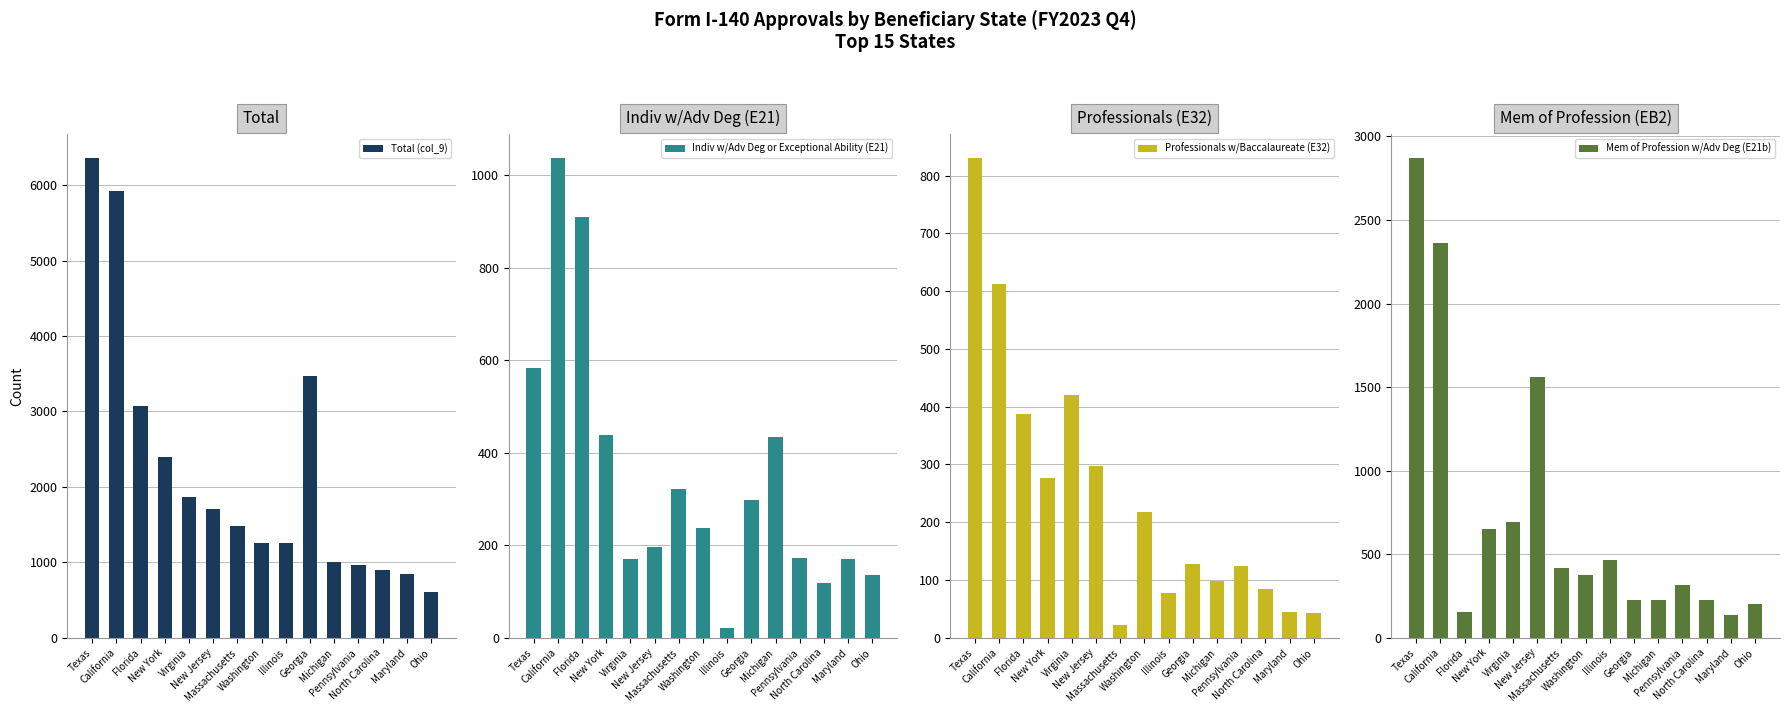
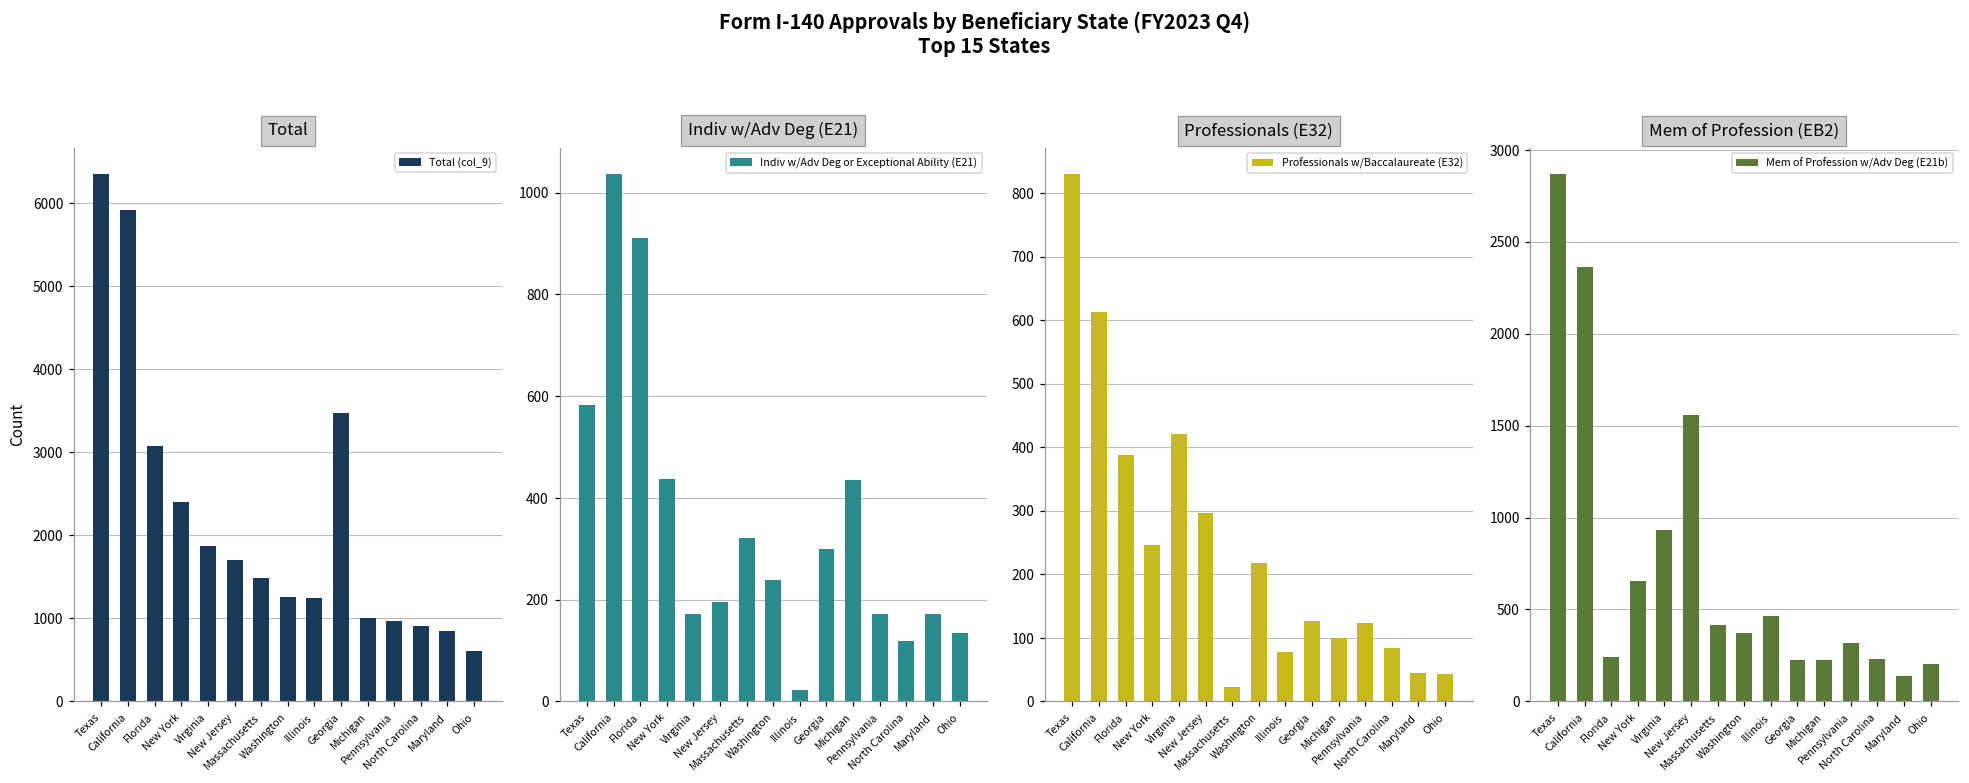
  {
    "Total": {
      "Texas": 6400,
      "California": 5900,
      "Florida": 3100,
      "New York": 2400,
      "Virginia": 1900,
      "New Jersey": 1700,
      "Massachusetts": 1500,
      "Washington": 1300,
      "Illinois": 1300,
      "Georgia": 3500,
      "Michigan": 1000,
      "Pennsylvania": 1000,
      "North Carolina": 900,
      "Maryland": 800,
      "Ohio": 600
    },
    "Indiv w/Adv Deg (E21)": {
      "Texas": 580,
      "California": 1040,
      "Florida": 910,
      "New York": 440,
      "Virginia": 170,
      "New Jersey": 200,
      "Massachusetts": 320,
      "Washington": 240,
      "Illinois": 20,
      "Georgia": 300,
      "Michigan": 440,
      "Pennsylvania": 170,
      "North Carolina": 120,
      "Maryland": 170,
      "Ohio": 140
    },
    "Professionals (E32)": {
      "Texas": 830,
      "California": 610,
      "Florida": 390,
-     "New York": 280,
+     "New York": 250,
      "Virginia": 420,
      "New Jersey": 300,
      "Massachusetts": 20,
      "Washington": 220,
      "Illinois": 80,
      "Georgia": 130,
      "Michigan": 100,
      "Pennsylvania": 120,
      "North Carolina": 80,
      "Maryland": 40,
      "Ohio": 40
    },
    "Mem of Profession (EB2)": {
      "Texas": 2870,
      "California": 2360,
-     "Florida": 150,
+     "Florida": 240,
      "New York": 650,
-     "Virginia": 690,
+     "Virginia": 930,
      "New Jersey": 1560,
      "Massachusetts": 420,
      "Washington": 370,
      "Illinois": 460,
      "Georgia": 230,
      "Michigan": 220,
      "Pennsylvania": 320,
      "North Carolina": 230,
      "Maryland": 140,
      "Ohio": 210
    }
  }
